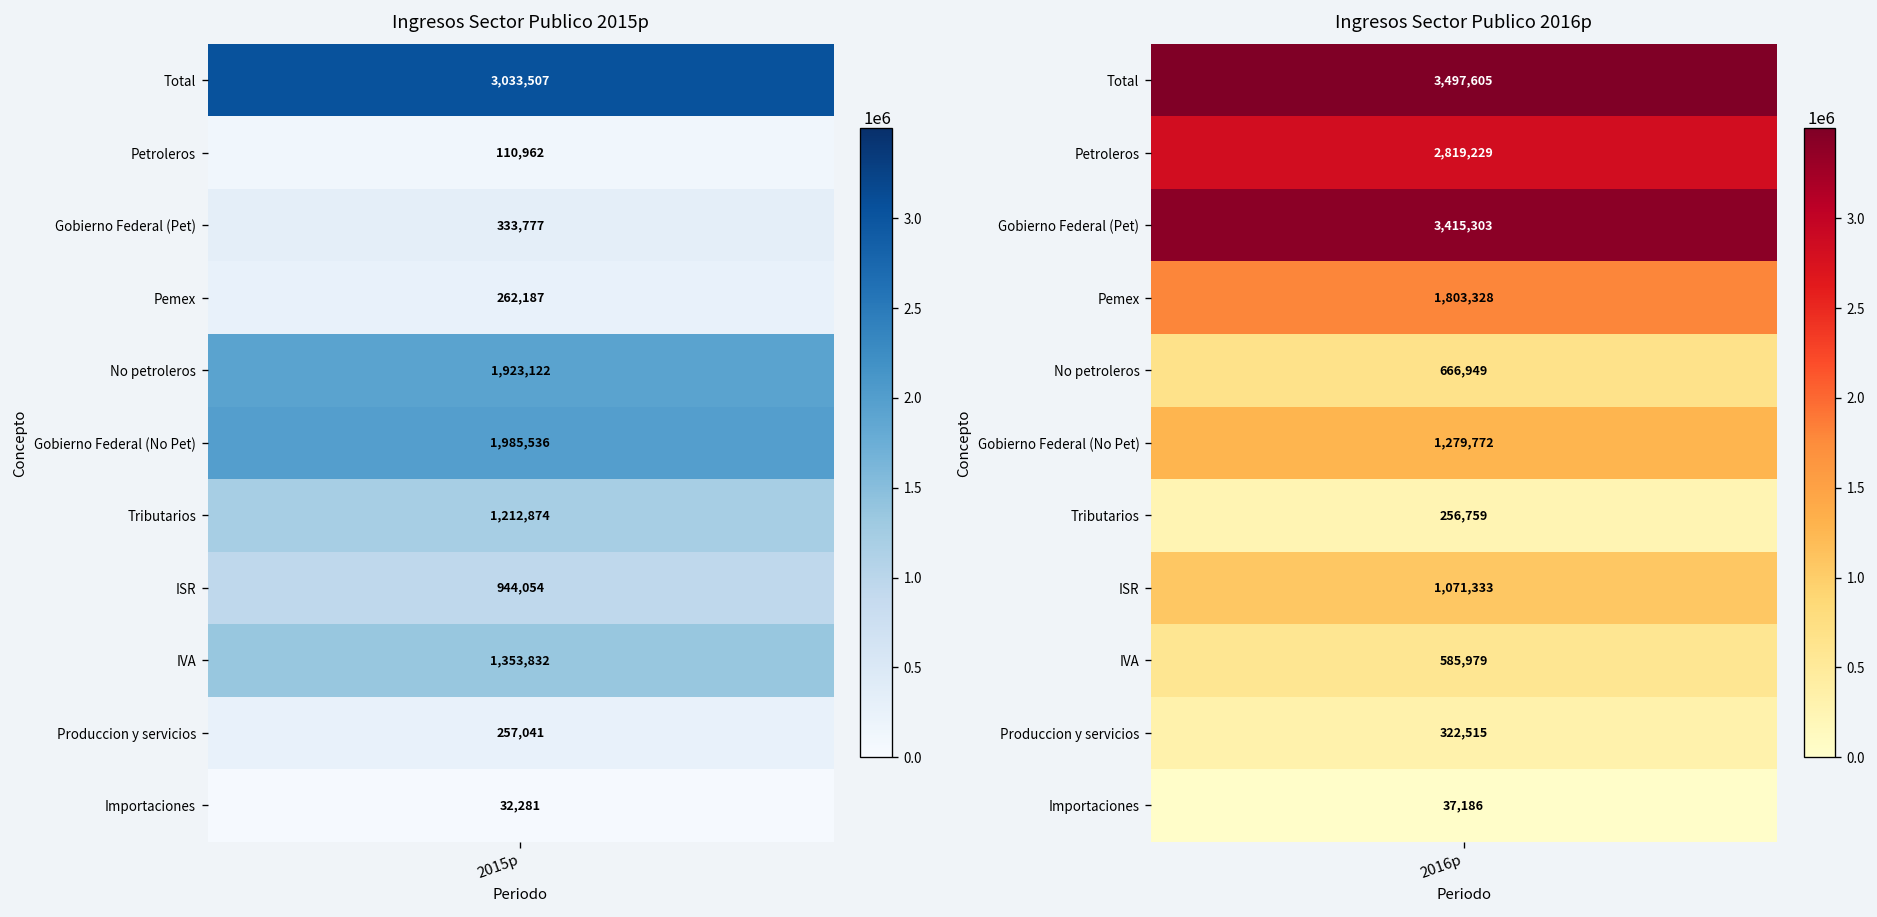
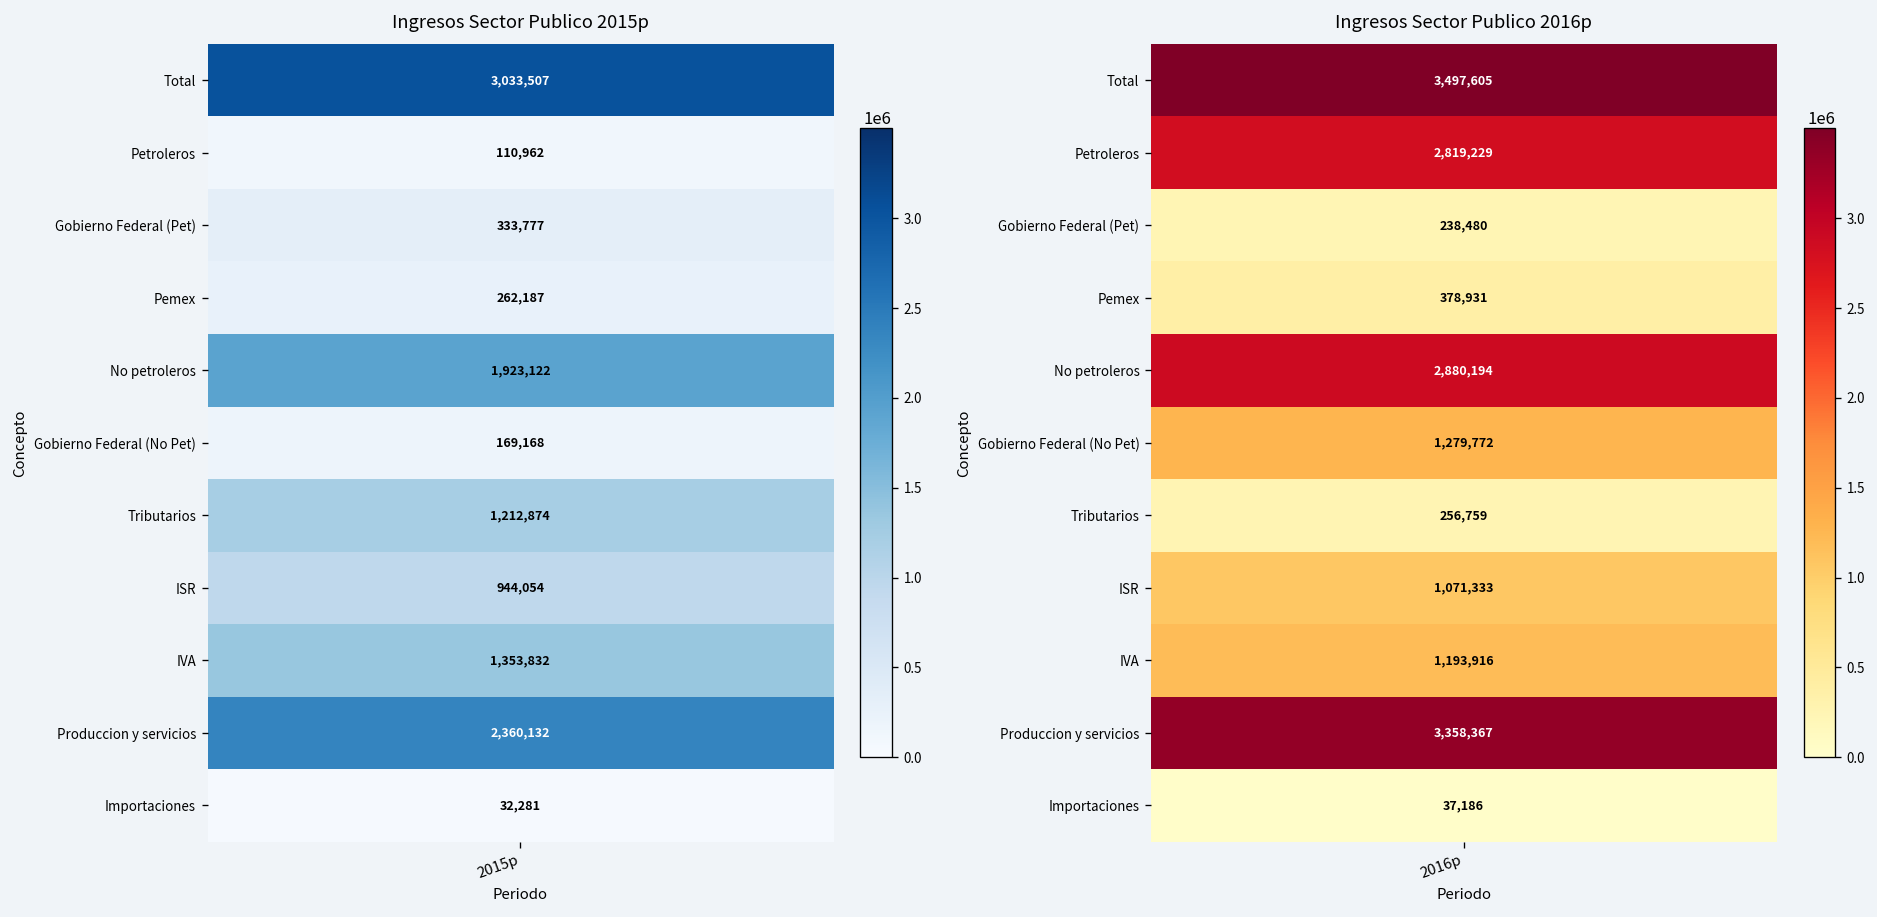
  {
    "Ingresos Sector Publico 2015p": {
      "Total": {
        "2015p": "3,033,507"
      },
      "Petroleros": {
        "2015p": "110,962"
      },
      "Gobierno Federal (Pet)": {
        "2015p": "333,777"
      },
      "Pemex": {
        "2015p": "262,187"
      },
      "No petroleros": {
        "2015p": "1,923,122"
      },
      "Gobierno Federal (No Pet)": {
-       "2015p": "1,985,536"
+       "2015p": "169,168"
      },
      "Tributarios": {
        "2015p": "1,212,874"
      },
      "ISR": {
        "2015p": "944,054"
      },
      "IVA": {
        "2015p": "1,353,832"
      },
      "Produccion y servicios": {
-       "2015p": "257,041"
+       "2015p": "2,360,132"
      },
      "Importaciones": {
        "2015p": "32,281"
      }
    },
    "Ingresos Sector Publico 2016p": {
      "Total": {
        "2016p": "3,497,605"
      },
      "Petroleros": {
        "2016p": "2,819,229"
      },
      "Gobierno Federal (Pet)": {
-       "2016p": "3,415,303"
+       "2016p": "238,480"
      },
      "Pemex": {
-       "2016p": "1,803,328"
+       "2016p": "378,931"
      },
      "No petroleros": {
-       "2016p": "666,949"
+       "2016p": "2,880,194"
      },
      "Gobierno Federal (No Pet)": {
        "2016p": "1,279,772"
      },
      "Tributarios": {
        "2016p": "256,759"
      },
      "ISR": {
        "2016p": "1,071,333"
      },
      "IVA": {
-       "2016p": "585,979"
+       "2016p": "1,193,916"
      },
      "Produccion y servicios": {
-       "2016p": "322,515"
+       "2016p": "3,358,367"
      },
      "Importaciones": {
        "2016p": "37,186"
      }
    }
  }
